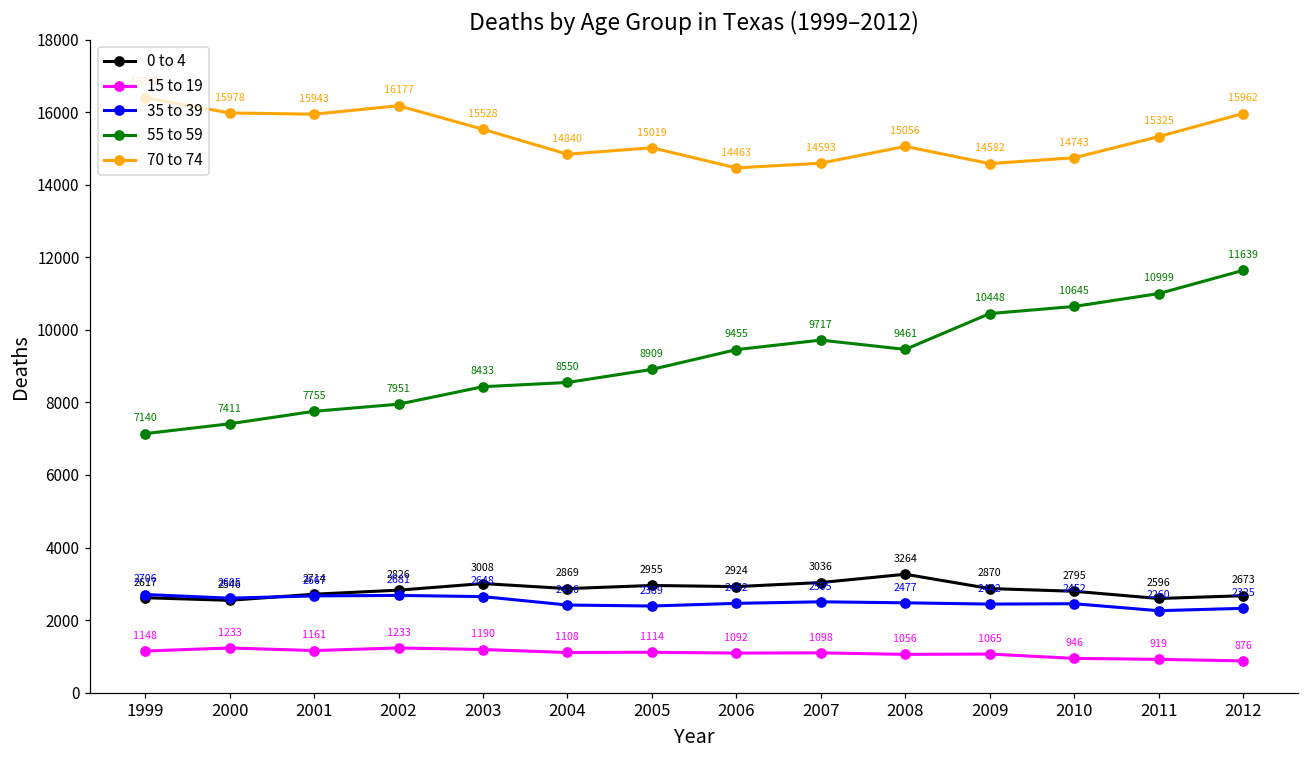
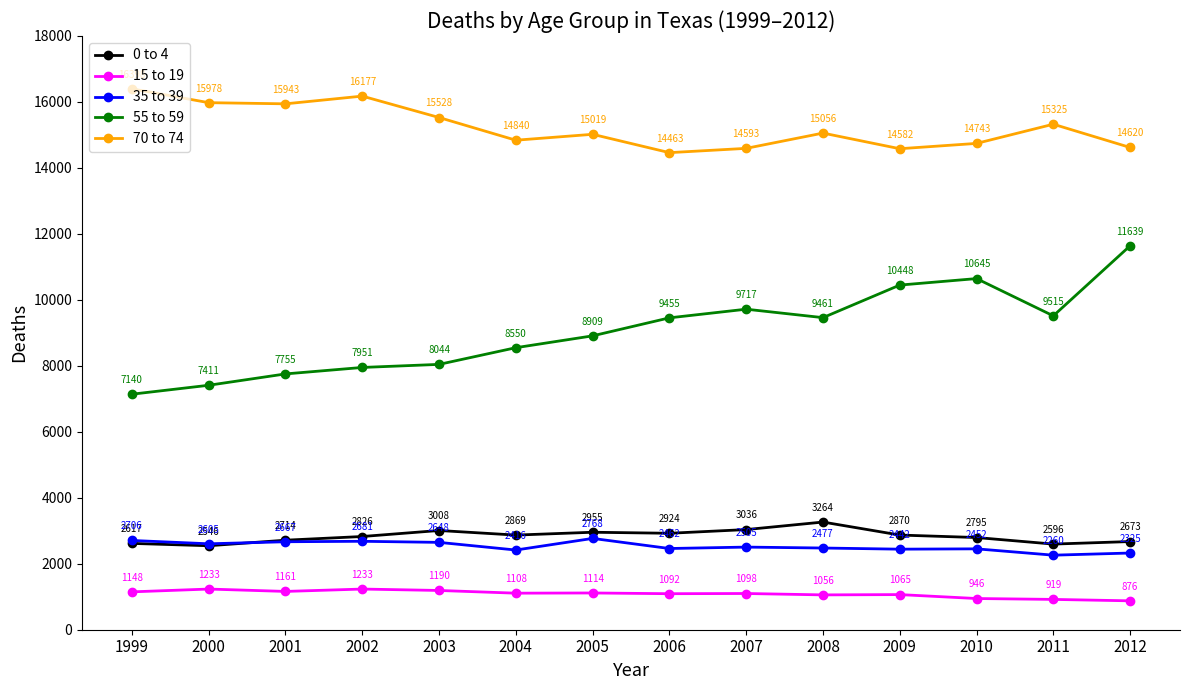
  {
    "0 to 4": {
      "2003": 3008,
      "2004": 2869,
      "2005": 2955,
      "2006": 2924,
      "2007": 3036,
      "2008": 3264,
      "2009": 2870,
      "2010": 2795,
      "2011": 2596,
      "2012": 2673
    },
    "15 to 19": {
      "1999": 1148,
      "2000": 1233,
      "2001": 1161,
      "2002": 1233,
      "2003": 1190,
      "2004": 1108,
      "2005": 1114,
      "2006": 1092,
      "2007": 1098,
      "2008": 1056,
      "2009": 1065,
      "2010": 946,
      "2011": 919,
      "2012": 876
    },
    "35 to 39": {
-     "2005": 2389,
+     "2005": 2768,
      "2008": 2477
    },
    "55 to 59": {
      "1999": 7140,
      "2000": 7411,
      "2001": 7755,
      "2002": 7951,
-     "2003": 8433,
+     "2003": 8044,
      "2004": 8550,
      "2005": 8909,
      "2006": 9455,
      "2007": 9717,
      "2008": 9461,
      "2009": 10448,
      "2010": 10645,
-     "2011": 10999,
+     "2011": 9515,
      "2012": 11639
    },
    "70 to 74": {
      "2000": 15978,
      "2001": 15943,
      "2002": 16177,
      "2003": 15528,
      "2004": 14840,
      "2005": 15019,
      "2006": 14463,
      "2007": 14593,
      "2008": 15056,
      "2009": 14582,
      "2010": 14743,
      "2011": 15325,
-     "2012": 15962
+     "2012": 14620
    }
  }
